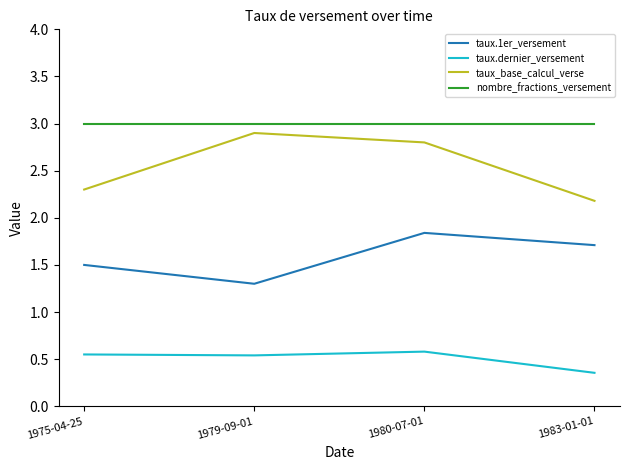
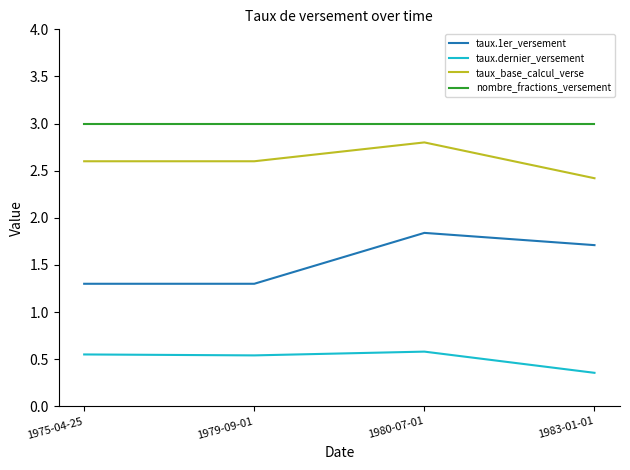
  {
    "taux.1er_versement": {
-     "1975-04-25": 1.5,
+     "1975-04-25": 1.3,
      "1979-09-01": 1.3,
      "1980-07-01": 1.8,
      "1983-01-01": 1.7
    },
    "taux.dernier_versement": {
      "1975-04-25": 0.6,
      "1979-09-01": 0.5,
      "1980-07-01": 0.6,
      "1983-01-01": 0.4
    },
    "taux_base_calcul_verse": {
-     "1975-04-25": 2.3,
-     "1979-09-01": 2.9,
+     "1975-04-25": 2.6,
+     "1979-09-01": 2.6,
      "1980-07-01": 2.8,
-     "1983-01-01": 2.2
+     "1983-01-01": 2.4
    },
    "nombre_fractions_versement": {
      "1975-04-25": 3.0,
      "1979-09-01": 3.0,
      "1980-07-01": 3.0,
      "1983-01-01": 3.0
    }
  }
